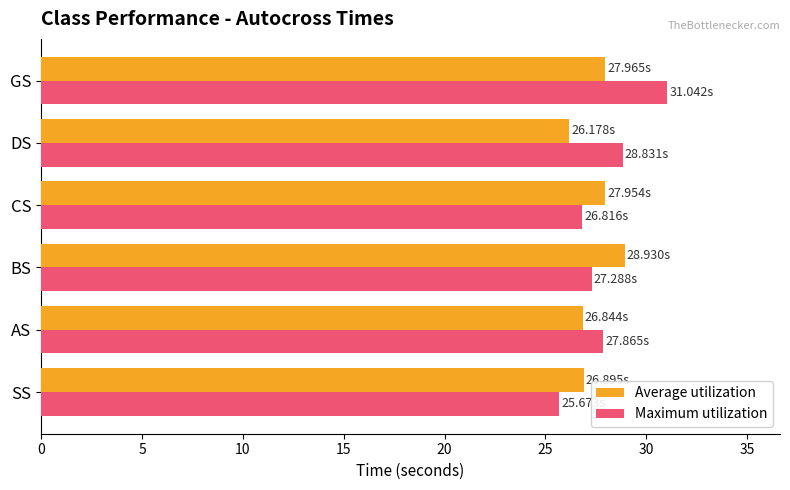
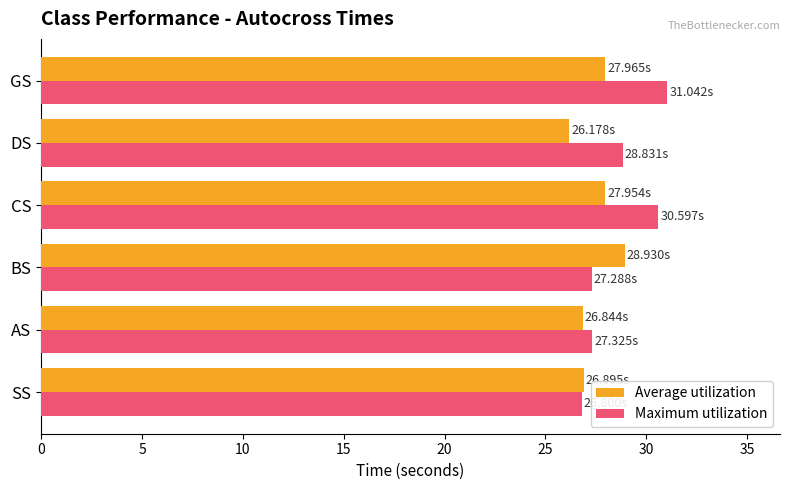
  {
    "Average utilization": {
      "GS": "27.965s",
      "DS": "26.178s",
      "CS": "27.954s",
      "BS": "28.930s",
      "AS": "26.844s"
    },
    "Maximum utilization": {
      "GS": "31.042s",
      "DS": "28.831s",
-     "CS": "26.816s",
+     "CS": "30.597s",
      "BS": "27.288s",
-     "AS": "27.865s",
-     "SS": "25.7"
+     "AS": "27.325s",
+     "SS": "26.8"
    }
  }
